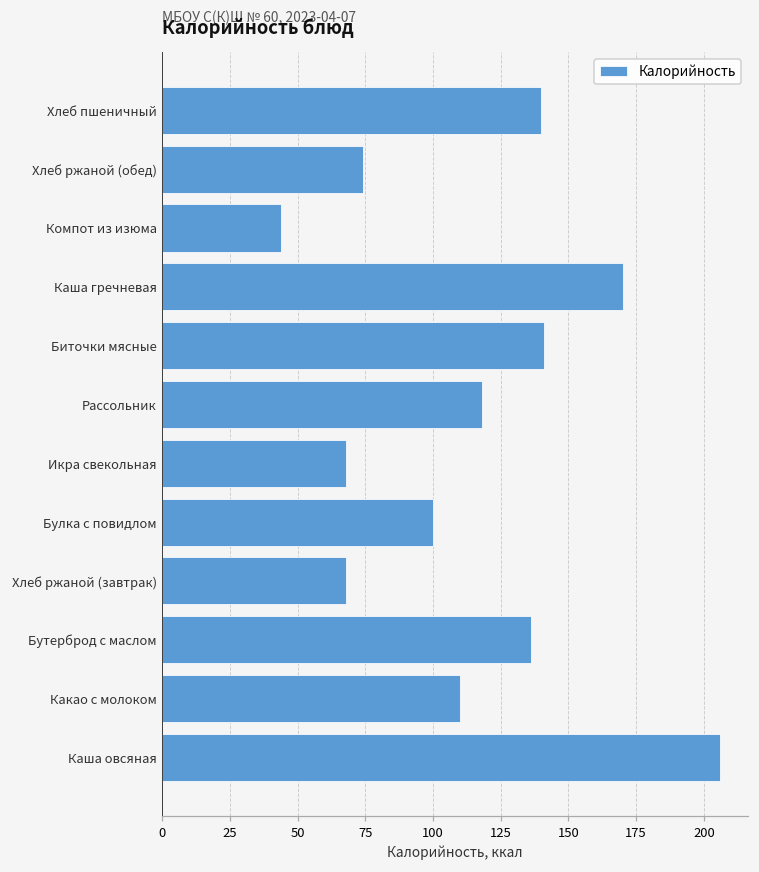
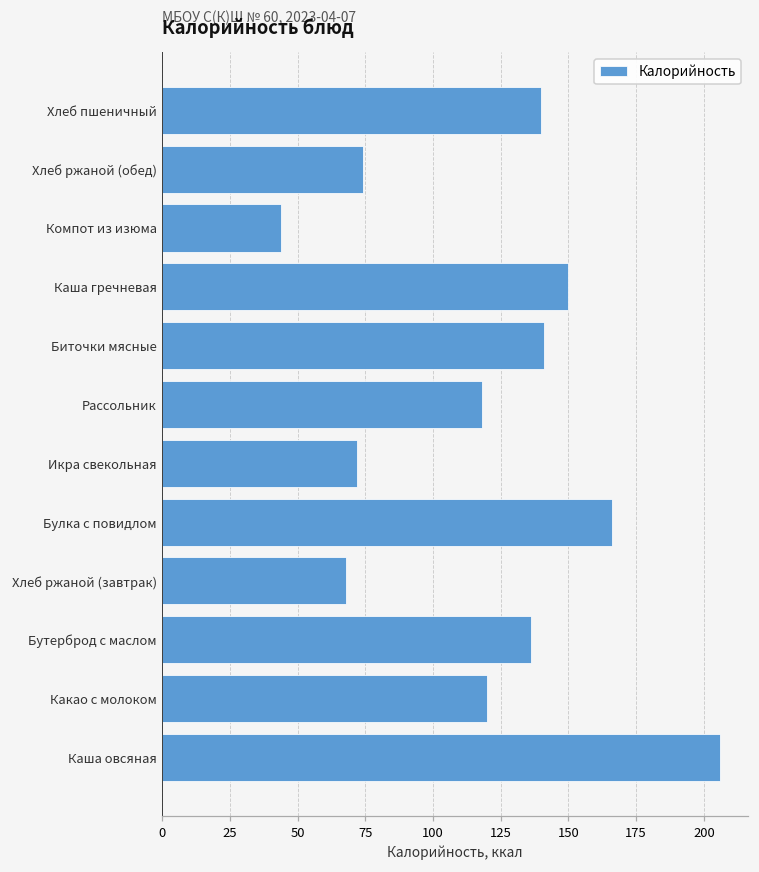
  {
    "Хлеб пшеничный": 140,
    "Хлеб ржаной (обед)": 74,
    "Компот из изюма": 44,
-   "Каша гречневая": 170,
+   "Каша гречневая": 150,
    "Биточки мясные": 141,
    "Рассольник": 118,
-   "Икра свекольная": 68,
-   "Булка с повидлом": 100,
+   "Икра свекольная": 72,
+   "Булка с повидлом": 166,
    "Хлеб ржаной (завтрак)": 68,
    "Бутерброд с маслом": 136,
-   "Какао с молоком": 110,
+   "Какао с молоком": 120,
    "Каша овсяная": 206
  }
